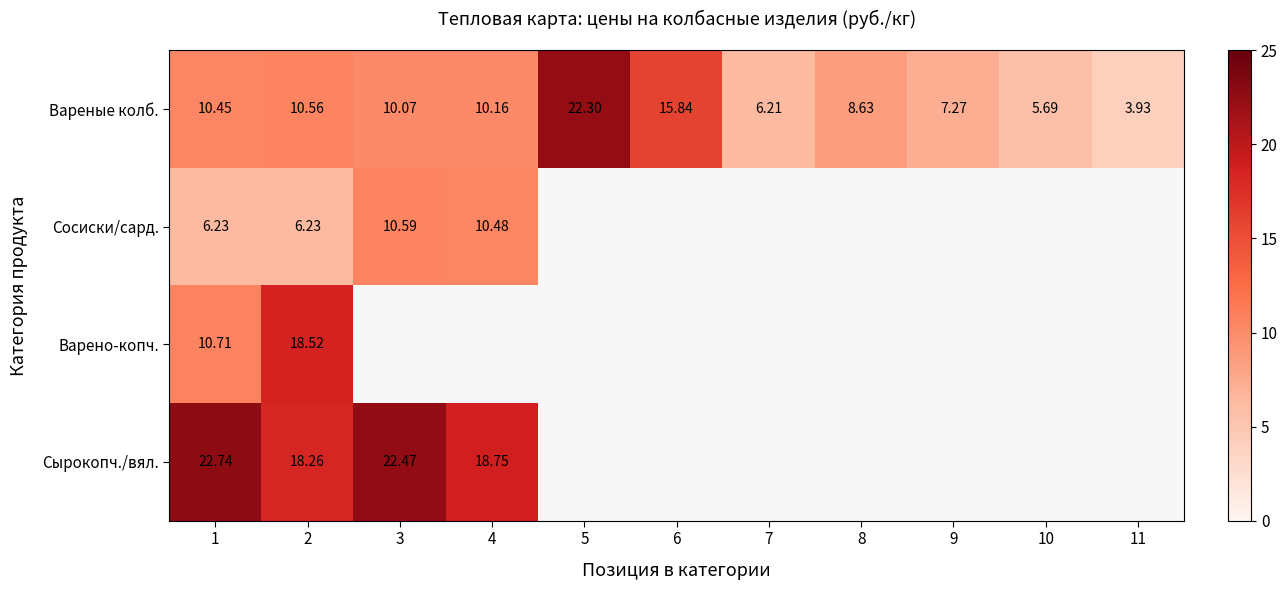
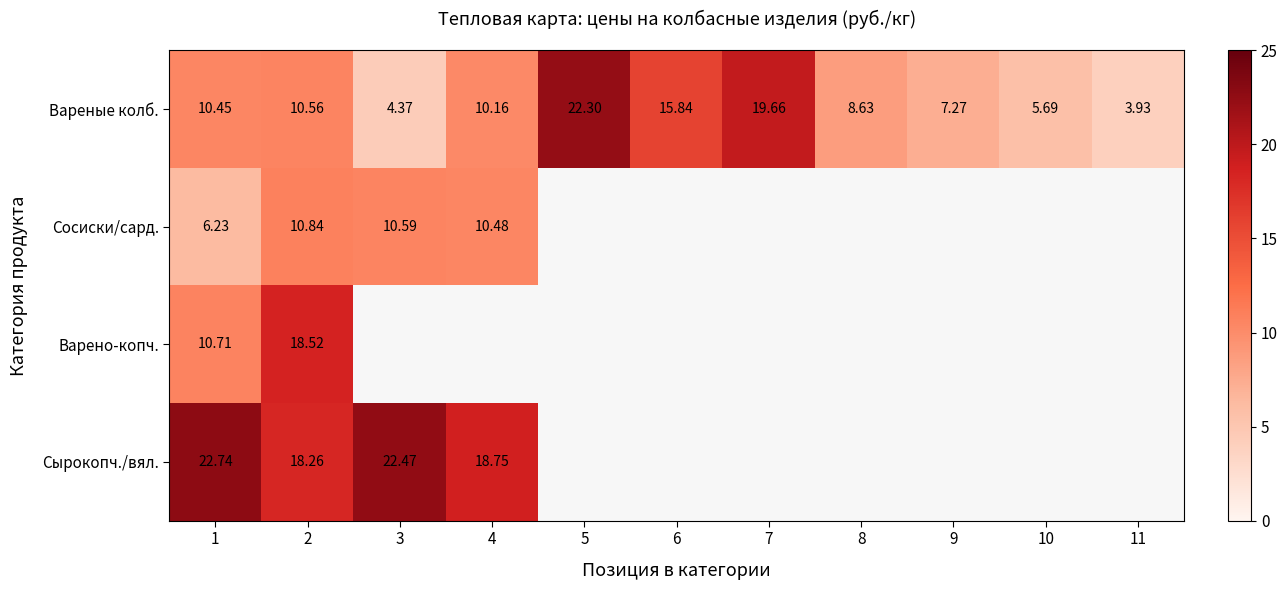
  {
    "Вареные колб.": {
      "1": 10.45,
      "2": 10.56,
-     "3": 10.07,
+     "3": 4.37,
      "4": 10.16,
      "5": 22.30,
      "6": 15.84,
-     "7": 6.21,
+     "7": 19.66,
      "8": 8.63,
      "9": 7.27,
      "10": 5.69,
      "11": 3.93
    },
    "Сосиски/сард.": {
      "1": 6.23,
-     "2": 6.23,
+     "2": 10.84,
      "3": 10.59,
      "4": 10.48
    },
    "Варено-копч.": {
      "1": 10.71,
      "2": 18.52
    },
    "Сырокопч./вял.": {
      "1": 22.74,
      "2": 18.26,
      "3": 22.47,
      "4": 18.75
    }
  }
